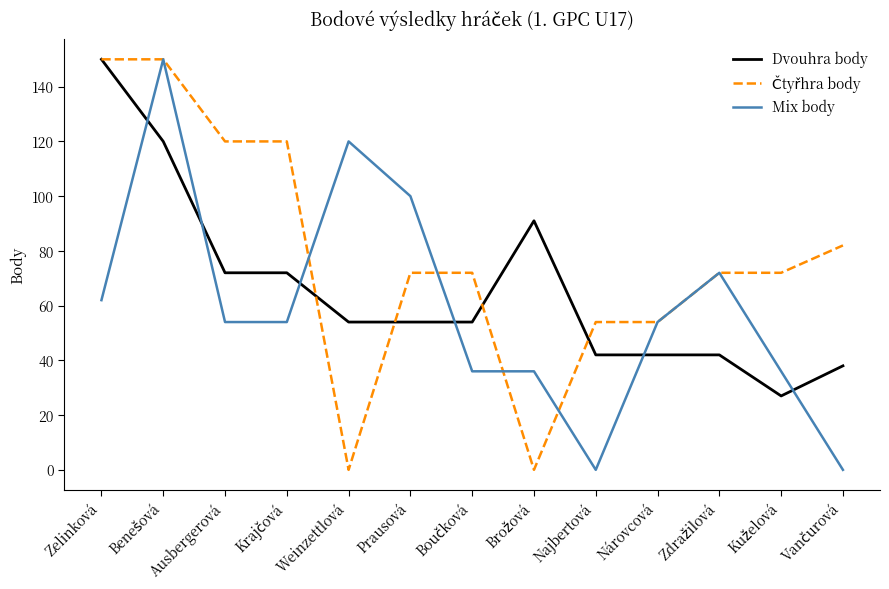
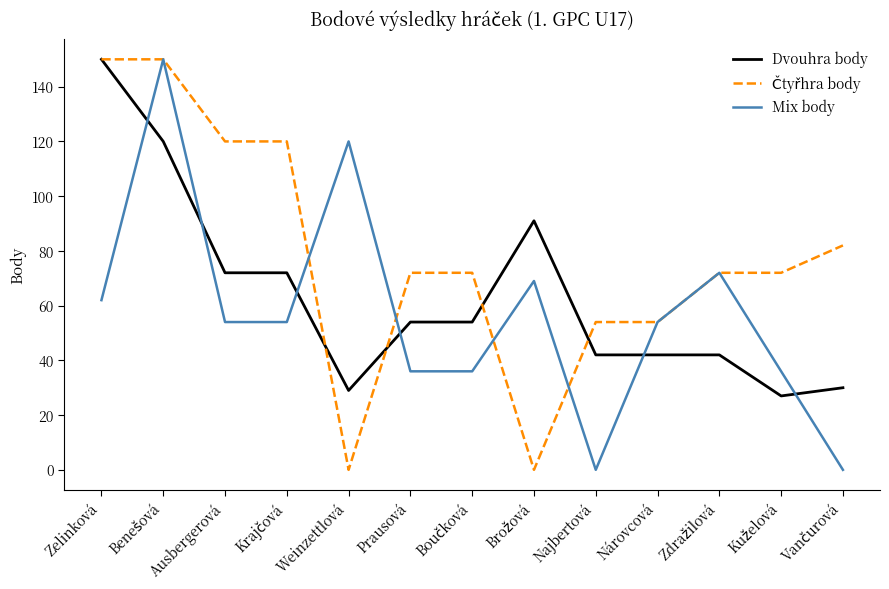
  {
    "Dvouhra body": {
      "Benešová": 120,
      "Ausbergerová": 72,
      "Krajčová": 72,
-     "Weinzettlová": 54,
+     "Weinzettlová": 29,
      "Prausová": 54,
      "Boučková": 54,
      "Brožová": 91,
      "Najbertová": 42,
      "Nárovcová": 42,
      "Zdražilová": 42,
      "Kuželová": 27,
-     "Vančurová": 38
+     "Vančurová": 30
    },
    "Čtyřhra body": {
      "Ausbergerová": 120,
      "Krajčová": 120,
      "Weinzettlová": 0,
      "Prausová": 72,
      "Boučková": 72,
      "Brožová": 0,
      "Najbertová": 54,
      "Kuželová": 72,
      "Vančurová": 82
    },
    "Mix body": {
      "Zelinková": 62,
      "Ausbergerová": 54,
      "Krajčová": 54,
      "Weinzettlová": 120,
-     "Prausová": 100,
+     "Prausová": 36,
      "Boučková": 36,
-     "Brožová": 36,
+     "Brožová": 69,
      "Najbertová": 0,
      "Kuželová": 36,
      "Vančurová": 0
    }
  }
